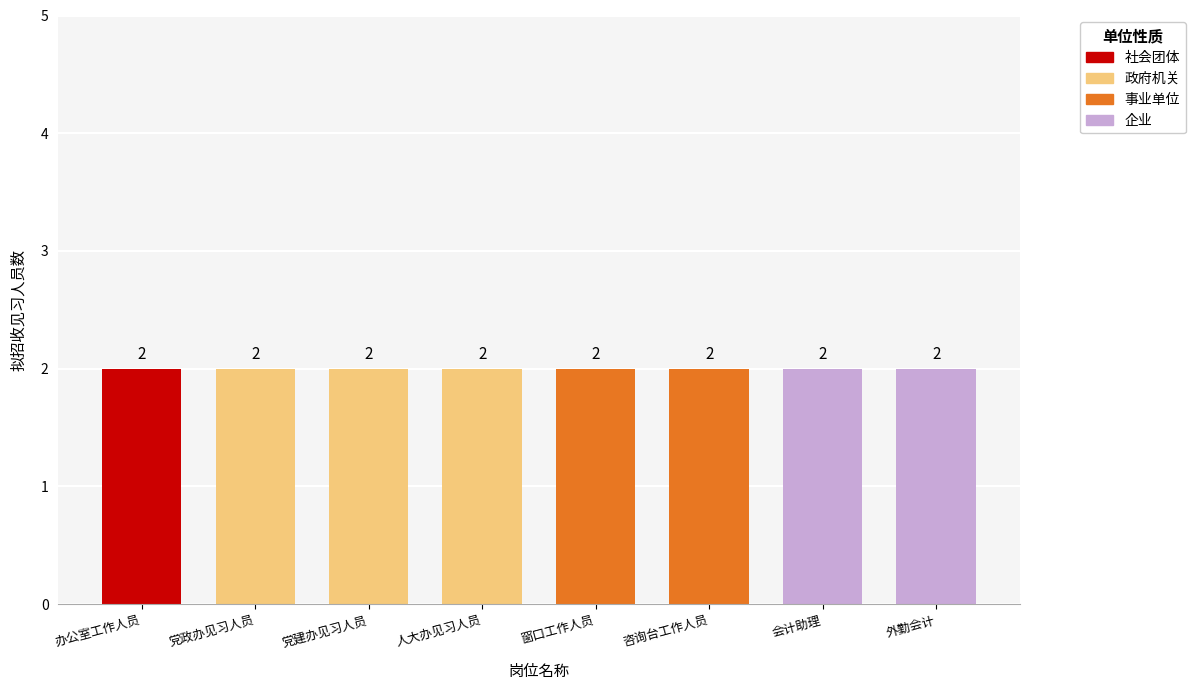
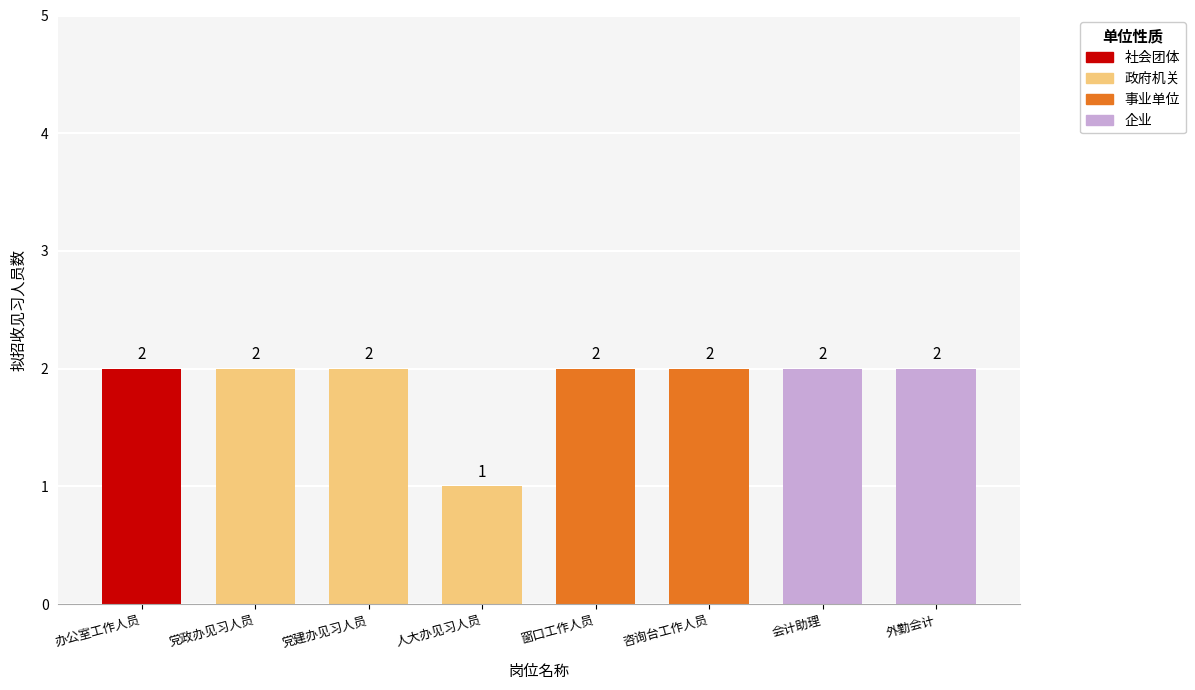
  {
    "办公室工作人员": 2,
    "党政办见习人员": 2,
    "党建办见习人员": 2,
-   "人大办见习人员": 2,
+   "人大办见习人员": 1,
    "窗口工作人员": 2,
    "咨询台工作人员": 2,
    "会计助理": 2,
    "外勤会计": 2
  }
